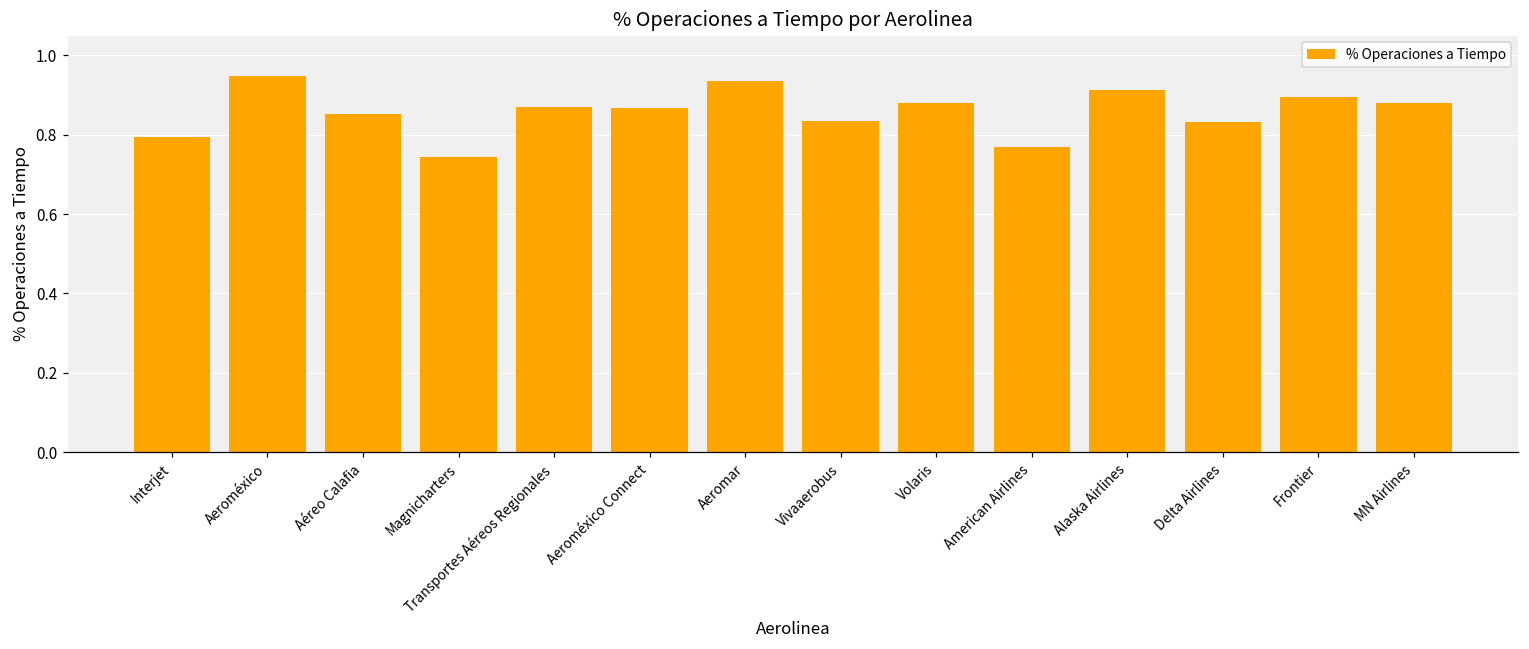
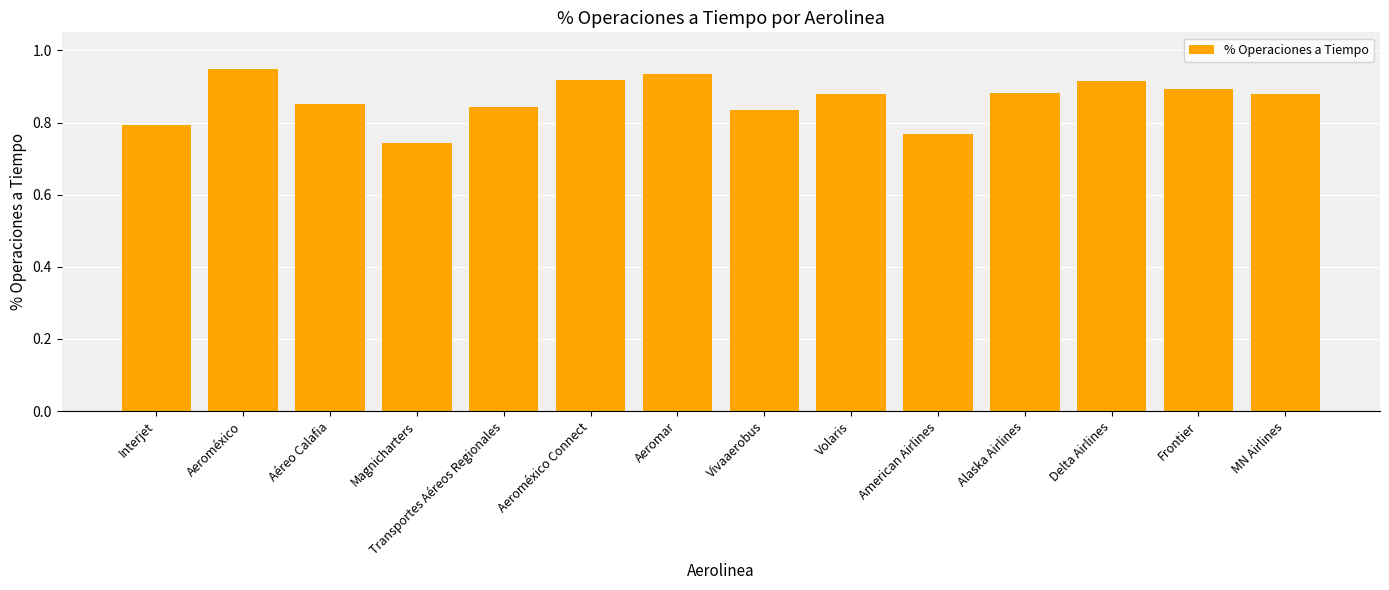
  {
    "Interjet": 0.79,
    "Aeroméxico": 0.95,
    "Aéreo Calafia": 0.85,
    "Magnicharters": 0.74,
-   "Transportes Aéreos Regionales": 0.87,
-   "Aeroméxico Connect": 0.87,
+   "Transportes Aéreos Regionales": 0.84,
+   "Aeroméxico Connect": 0.92,
    "Aeromar": 0.94,
    "Vivaaerobus": 0.83,
    "Volaris": 0.88,
    "American Airlines": 0.77,
-   "Alaska Airlines": 0.91,
-   "Delta Airlines": 0.83,
+   "Alaska Airlines": 0.88,
+   "Delta Airlines": 0.91,
    "Frontier": 0.89,
    "MN Airlines": 0.88
  }
